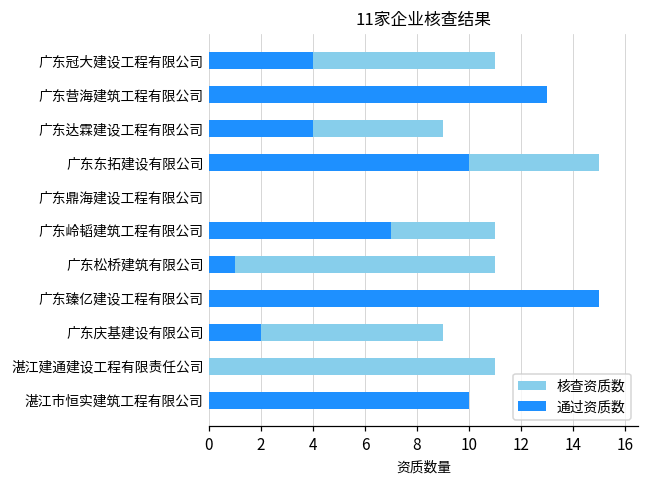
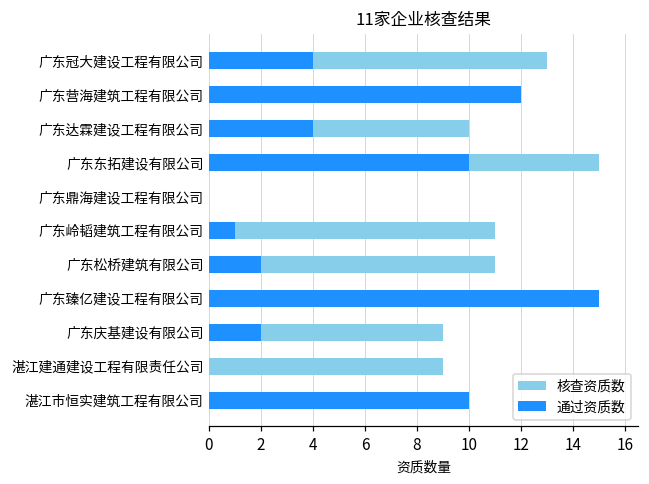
  {
    "核查资质数": {
-     "广东冠大建设工程有限公司": 11,
-     "广东达霖建设工程有限公司": 9,
+     "广东冠大建设工程有限公司": 13,
+     "广东达霖建设工程有限公司": 10,
      "广东东拓建设有限公司": 15,
      "广东鼎海建设工程有限公司": 0,
      "广东岭韬建筑工程有限公司": 11,
      "广东松桥建筑有限公司": 11,
      "广东臻亿建设工程有限公司": 15,
      "广东庆基建设有限公司": 9,
-     "湛江建通建设工程有限责任公司": 11
+     "湛江建通建设工程有限责任公司": 9
    },
    "通过资质数": {
-     "广东营海建筑工程有限公司": 13,
+     "广东营海建筑工程有限公司": 12,
      "广东鼎海建设工程有限公司": 0,
-     "广东岭韬建筑工程有限公司": 7,
-     "广东松桥建筑有限公司": 1,
+     "广东岭韬建筑工程有限公司": 1,
+     "广东松桥建筑有限公司": 2,
      "广东臻亿建设工程有限公司": 15,
      "湛江建通建设工程有限责任公司": 0,
      "湛江市恒实建筑工程有限公司": 10
    }
  }
